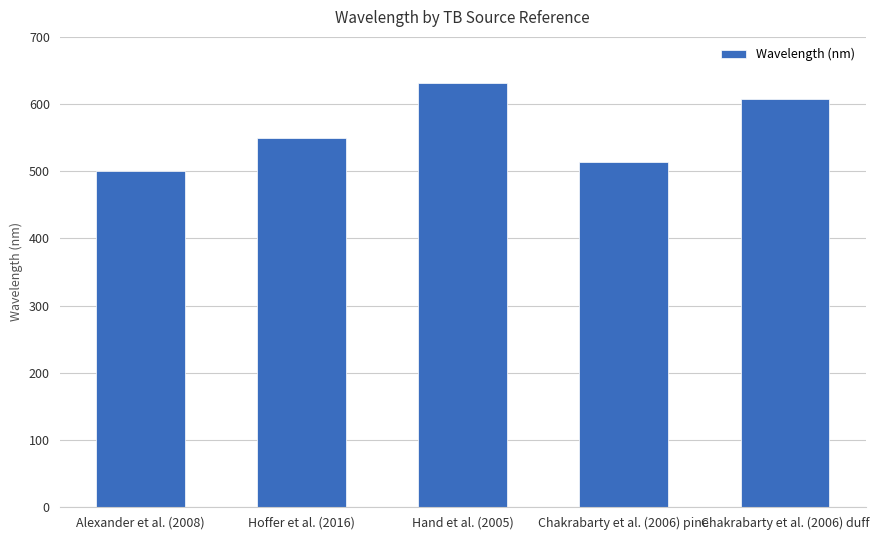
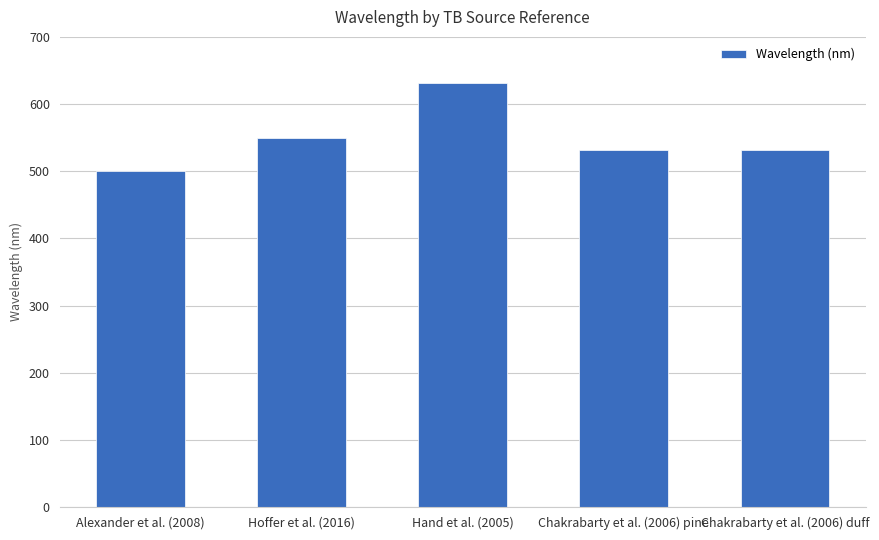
  {
    "Alexander et al. (2008)": 500,
    "Hoffer et al. (2016)": 550,
    "Hand et al. (2005)": 630,
-   "Chakrabarty et al. (2006) pine": 510,
-   "Chakrabarty et al. (2006) duff": 610
+   "Chakrabarty et al. (2006) pine": 530,
+   "Chakrabarty et al. (2006) duff": 530
  }
